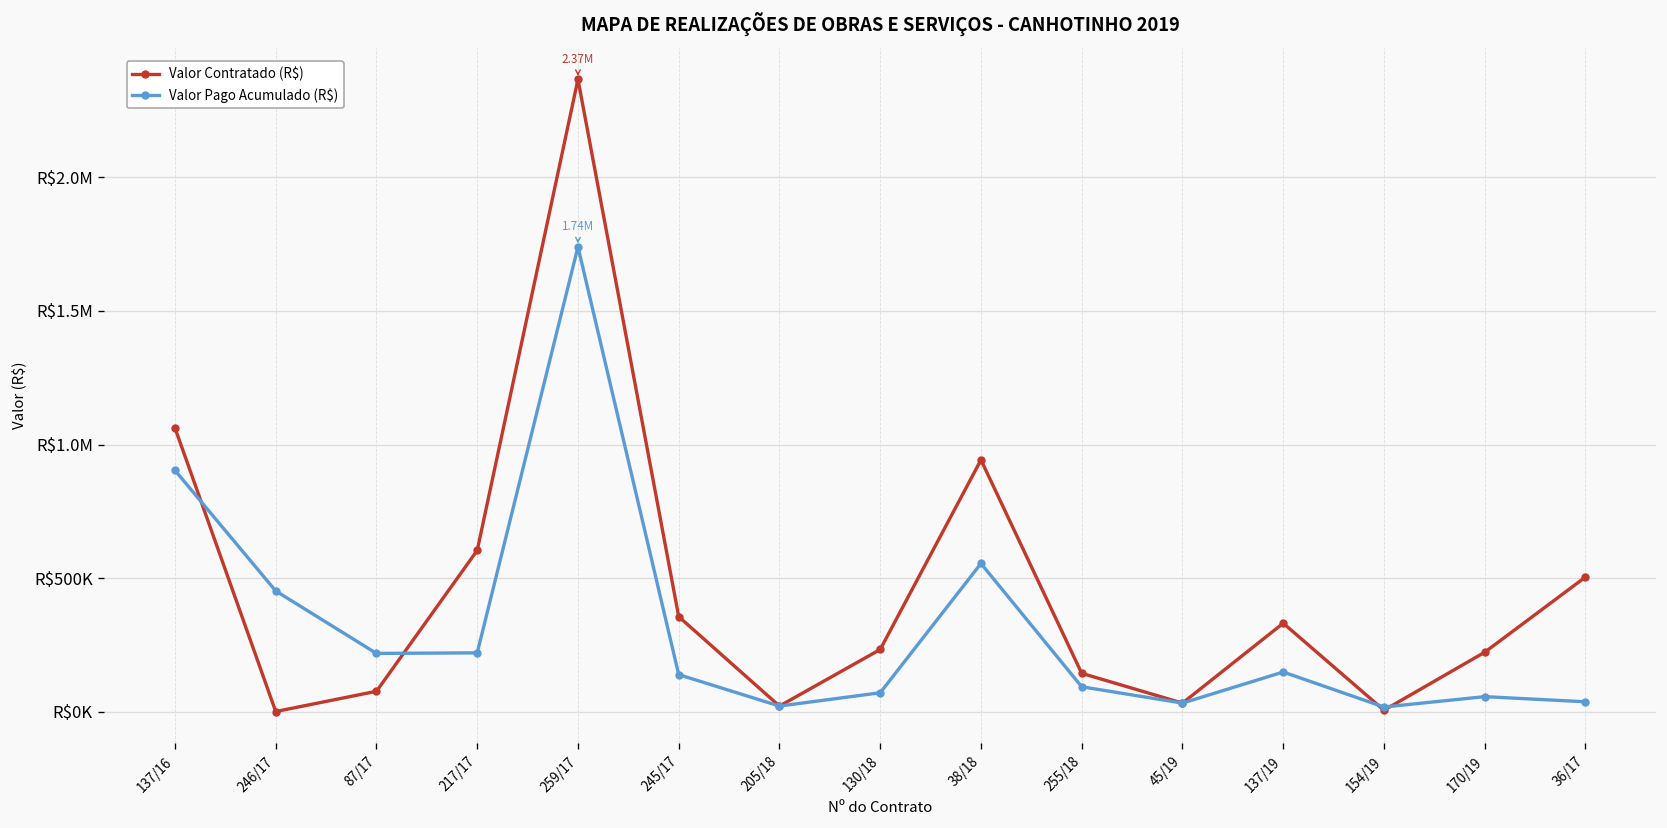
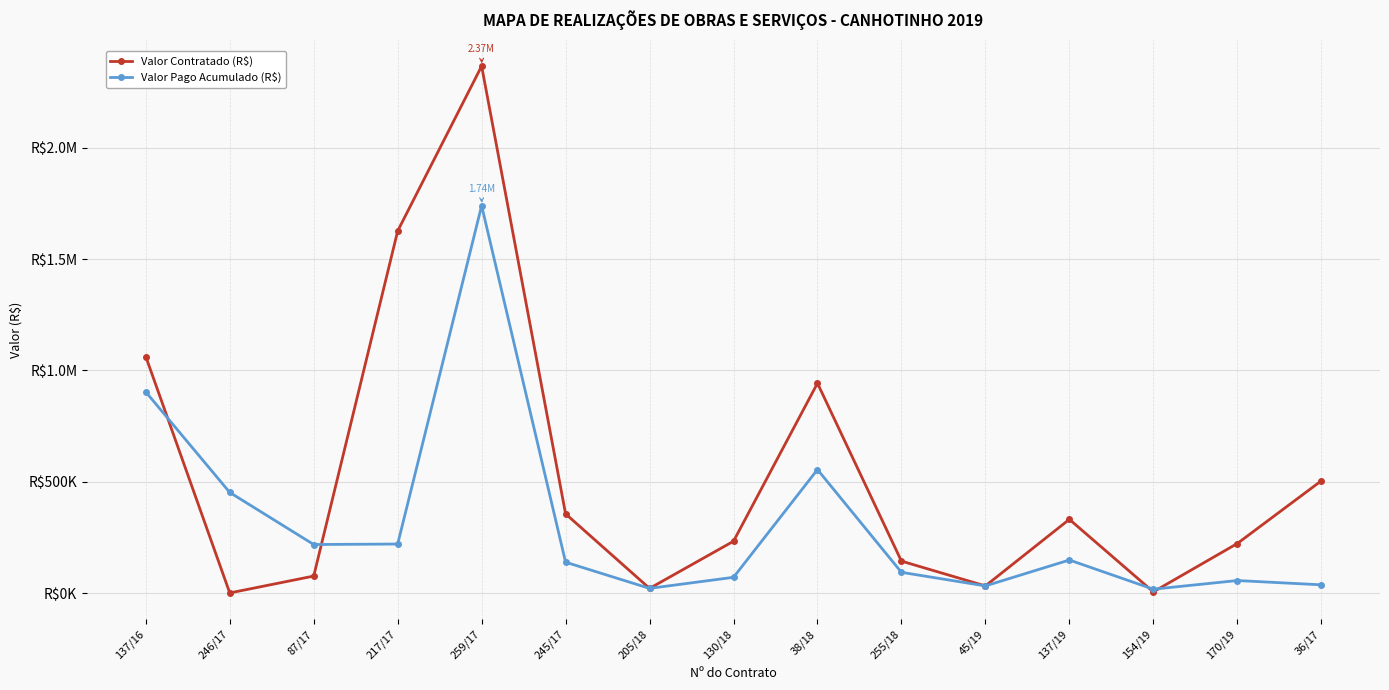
  {
    "Valor Contratado (R$)": {
      "137/16": "R$1060000",
      "246/17": "R$0",
      "87/17": "R$80000",
-     "217/17": "R$600000",
+     "217/17": "R$1630000",
      "245/17": "R$360000",
      "130/18": "R$230000",
      "38/18": "R$940000",
      "255/18": "R$140000",
      "137/19": "R$330000",
      "154/19": "R$10000",
      "170/19": "R$220000",
      "36/17": "R$500000"
    },
    "Valor Pago Acumulado (R$)": {
      "259/17": "1.74M"
    }
  }
